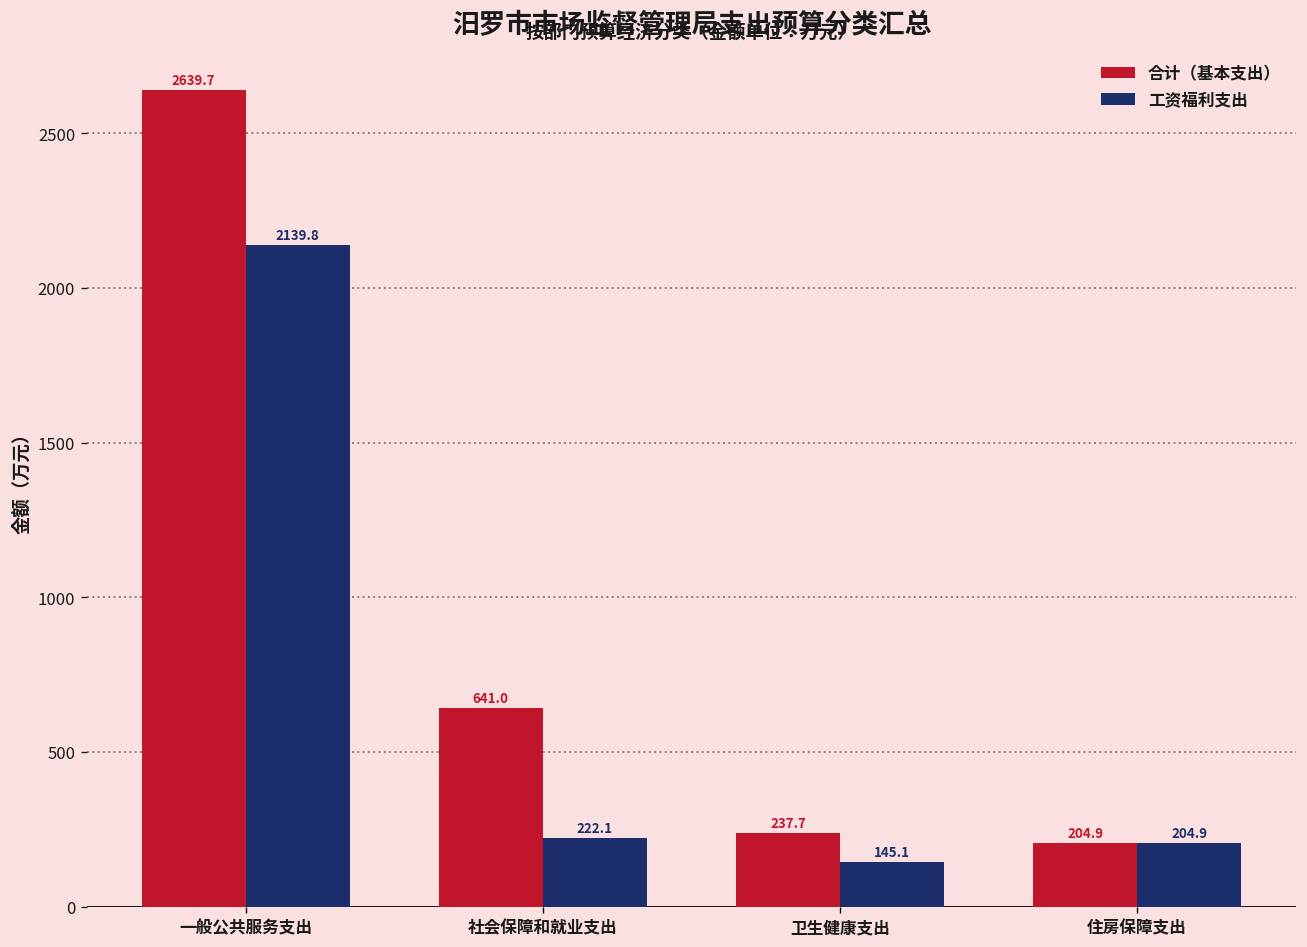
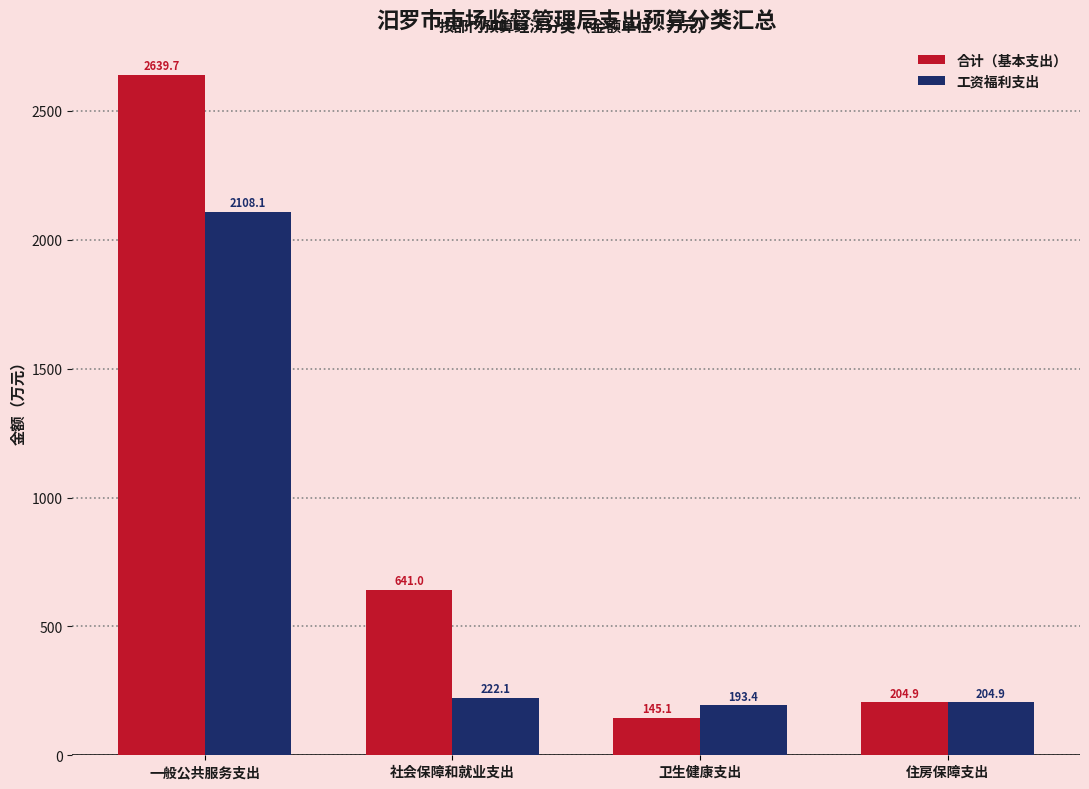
  {
    "合计（基本支出）": {
      "一般公共服务支出": 2639.7,
      "社会保障和就业支出": 641.0,
-     "卫生健康支出": 237.7,
+     "卫生健康支出": 145.1,
      "住房保障支出": 204.9
    },
    "工资福利支出": {
-     "一般公共服务支出": 2139.8,
+     "一般公共服务支出": 2108.1,
      "社会保障和就业支出": 222.1,
-     "卫生健康支出": 145.1,
+     "卫生健康支出": 193.4,
      "住房保障支出": 204.9
    }
  }
